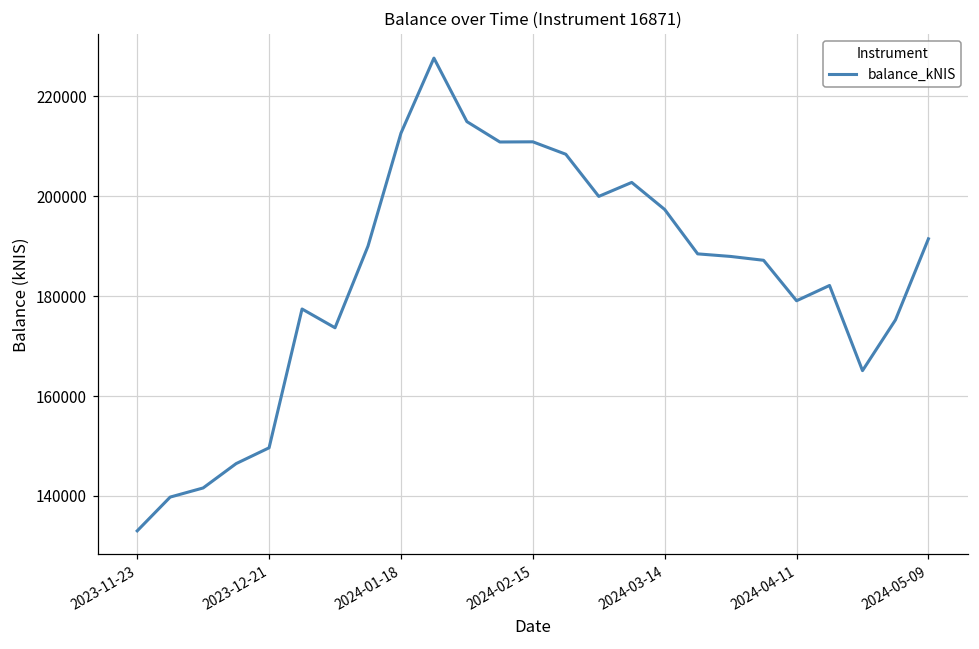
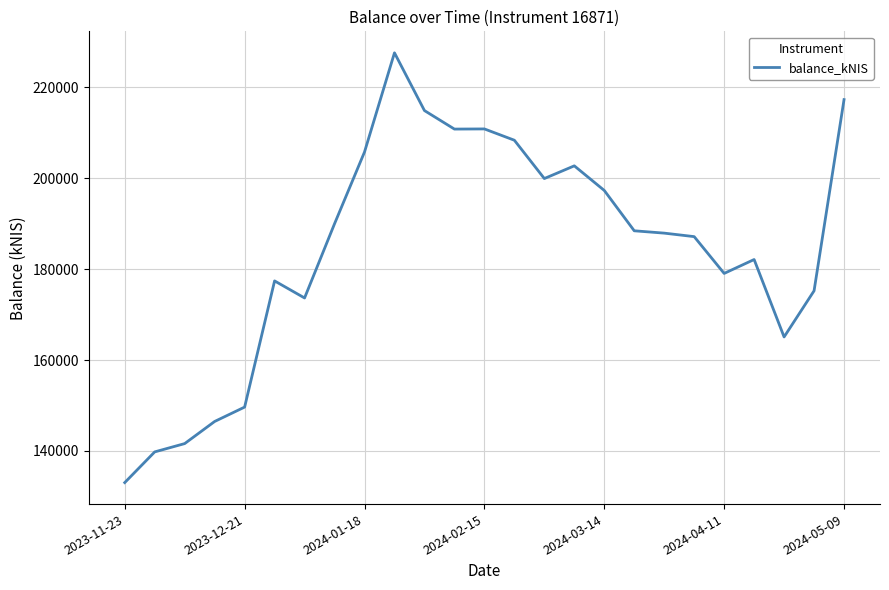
  {
    "2023-11-23": 133000,
    "2023-12-21": 150000,
-   "2024-01-18": 213000,
+   "2024-01-18": 206000,
    "2024-02-15": 211000,
    "2024-03-14": 197000,
    "2024-04-11": 179000,
-   "2024-05-09": 191000
+   "2024-05-09": 217000
  }
